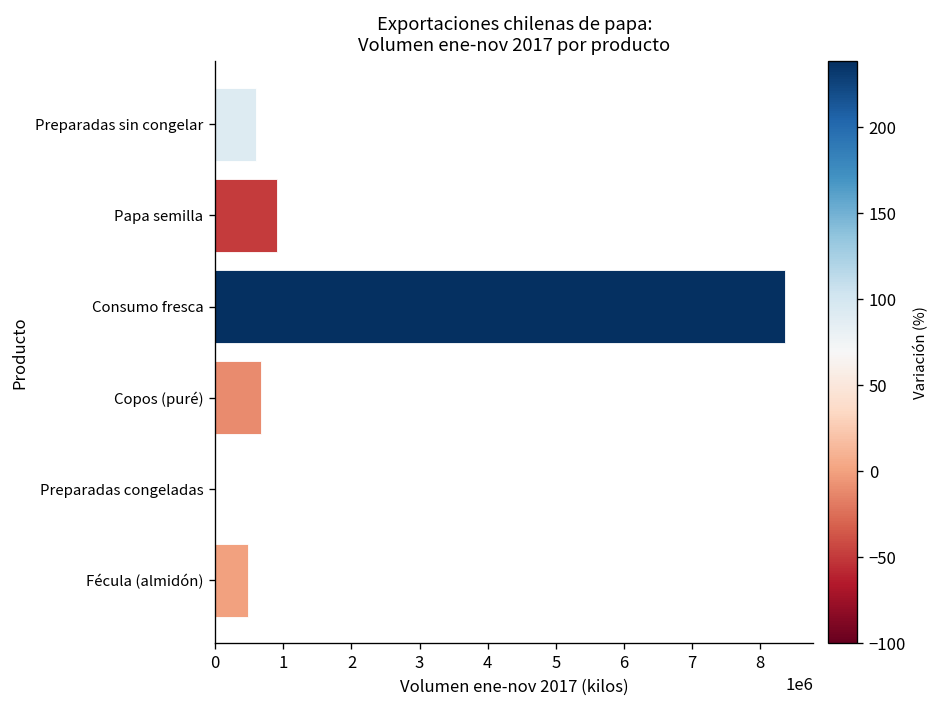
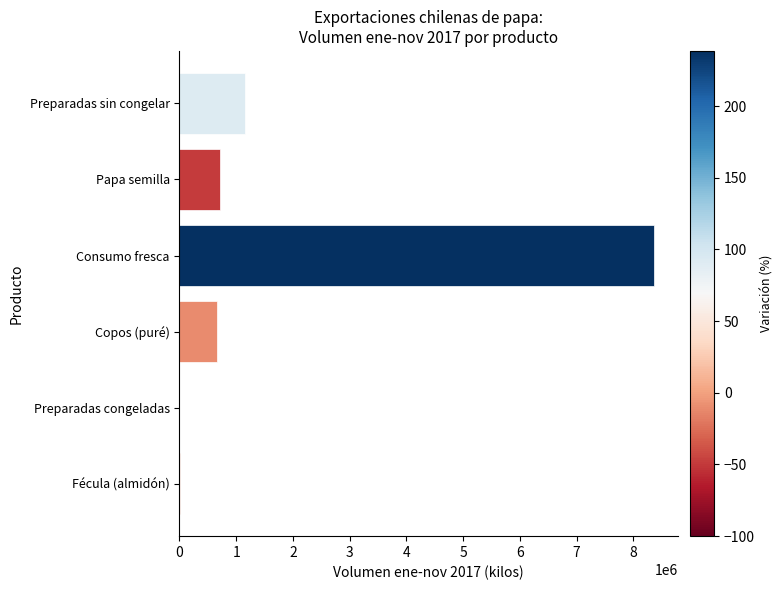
  {
-   "Preparadas sin congelar": 600000,
-   "Papa semilla": 900000,
+   "Preparadas sin congelar": 1200000,
+   "Papa semilla": 700000,
    "Consumo fresca": 8400000,
    "Copos (puré)": 700000,
    "Preparadas congeladas": 0,
-   "Fécula (almidón)": 500000
+   "Fécula (almidón)": 0
  }
